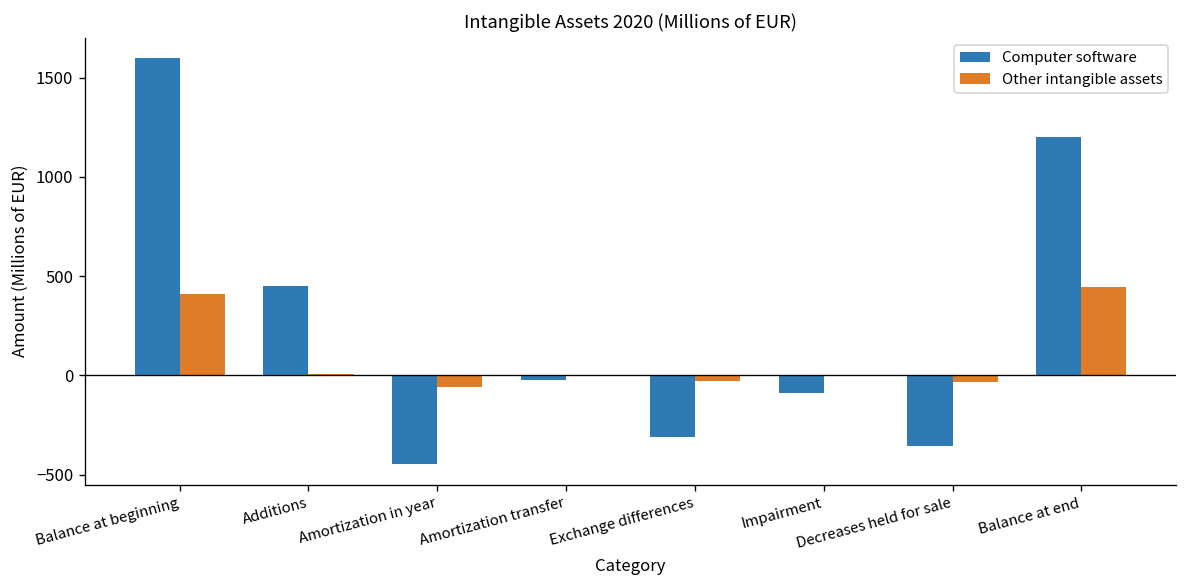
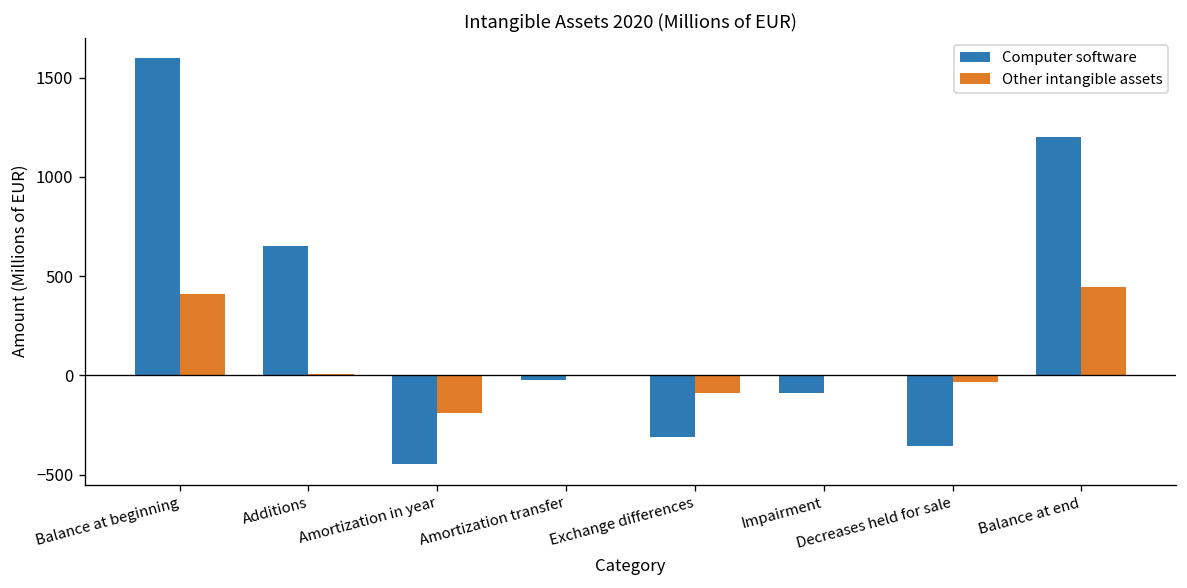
  {
    "Computer software": {
      "Balance at beginning": 1600,
-     "Additions": 450,
+     "Additions": 650,
      "Amortization in year": -450,
      "Amortization transfer": -30,
      "Exchange differences": -310,
      "Impairment": -90,
      "Decreases held for sale": -360,
      "Balance at end": 1200
    },
    "Other intangible assets": {
      "Balance at beginning": 410,
-     "Amortization in year": -60,
-     "Exchange differences": -30,
+     "Amortization in year": -190,
+     "Exchange differences": -90,
      "Impairment": 0,
      "Decreases held for sale": -30,
      "Balance at end": 450
    }
  }
